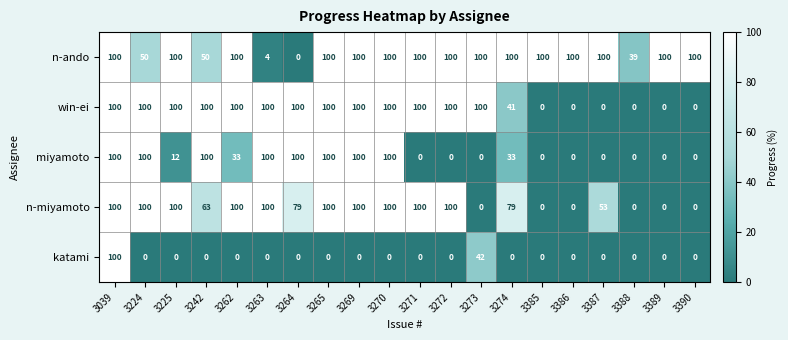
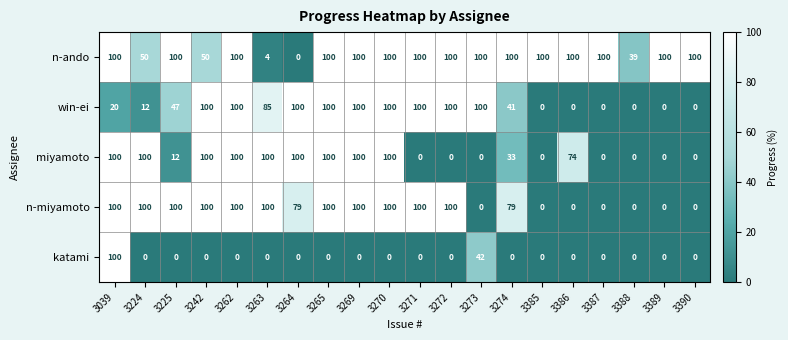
  {
    "n-ando": {
      "3039": 100,
      "3224": 50,
      "3225": 100,
      "3242": 50,
      "3262": 100,
      "3263": 4,
      "3264": 0,
      "3265": 100,
      "3269": 100,
      "3270": 100,
      "3271": 100,
      "3272": 100,
      "3273": 100,
      "3274": 100,
      "3385": 100,
      "3386": 100,
      "3387": 100,
      "3388": 39,
      "3389": 100,
      "3390": 100
    },
    "win-ei": {
-     "3039": 100,
-     "3224": 100,
-     "3225": 100,
+     "3039": 20,
+     "3224": 12,
+     "3225": 47,
      "3242": 100,
      "3262": 100,
-     "3263": 100,
+     "3263": 85,
      "3264": 100,
      "3265": 100,
      "3269": 100,
      "3270": 100,
      "3271": 100,
      "3272": 100,
      "3273": 100,
      "3274": 41,
      "3385": 0,
      "3386": 0,
      "3387": 0,
      "3388": 0,
      "3389": 0,
      "3390": 0
    },
    "miyamoto": {
      "3039": 100,
      "3224": 100,
      "3225": 12,
      "3242": 100,
-     "3262": 33,
+     "3262": 100,
      "3263": 100,
      "3264": 100,
      "3265": 100,
      "3269": 100,
      "3270": 100,
      "3271": 0,
      "3272": 0,
      "3273": 0,
      "3274": 33,
      "3385": 0,
-     "3386": 0,
+     "3386": 74,
      "3387": 0,
      "3388": 0,
      "3389": 0,
      "3390": 0
    },
    "n-miyamoto": {
      "3039": 100,
      "3224": 100,
      "3225": 100,
-     "3242": 63,
+     "3242": 100,
      "3262": 100,
      "3263": 100,
      "3264": 79,
      "3265": 100,
      "3269": 100,
      "3270": 100,
      "3271": 100,
      "3272": 100,
      "3273": 0,
      "3274": 79,
      "3385": 0,
      "3386": 0,
-     "3387": 53,
+     "3387": 0,
      "3388": 0,
      "3389": 0,
      "3390": 0
    },
    "katami": {
      "3039": 100,
      "3224": 0,
      "3225": 0,
      "3242": 0,
      "3262": 0,
      "3263": 0,
      "3264": 0,
      "3265": 0,
      "3269": 0,
      "3270": 0,
      "3271": 0,
      "3272": 0,
      "3273": 42,
      "3274": 0,
      "3385": 0,
      "3386": 0,
      "3387": 0,
      "3388": 0,
      "3389": 0,
      "3390": 0
    }
  }
